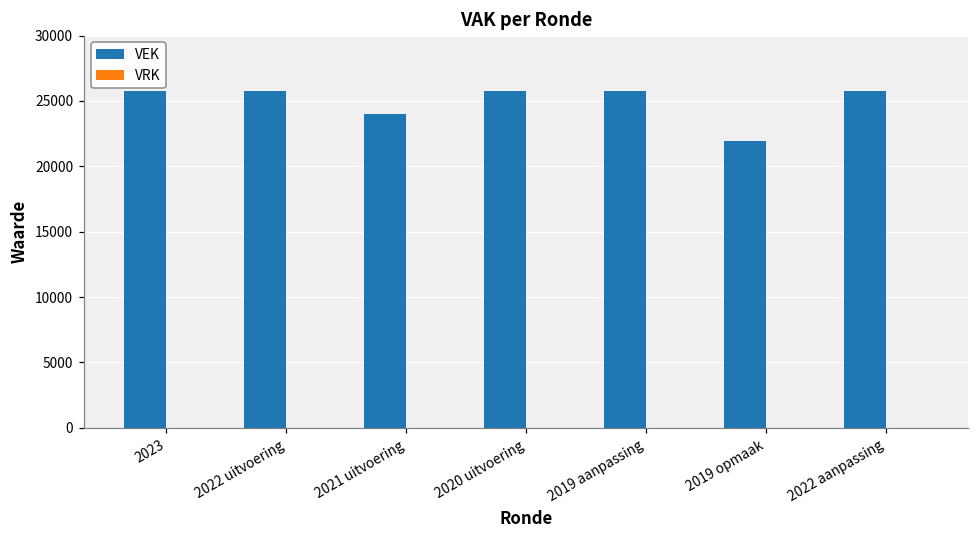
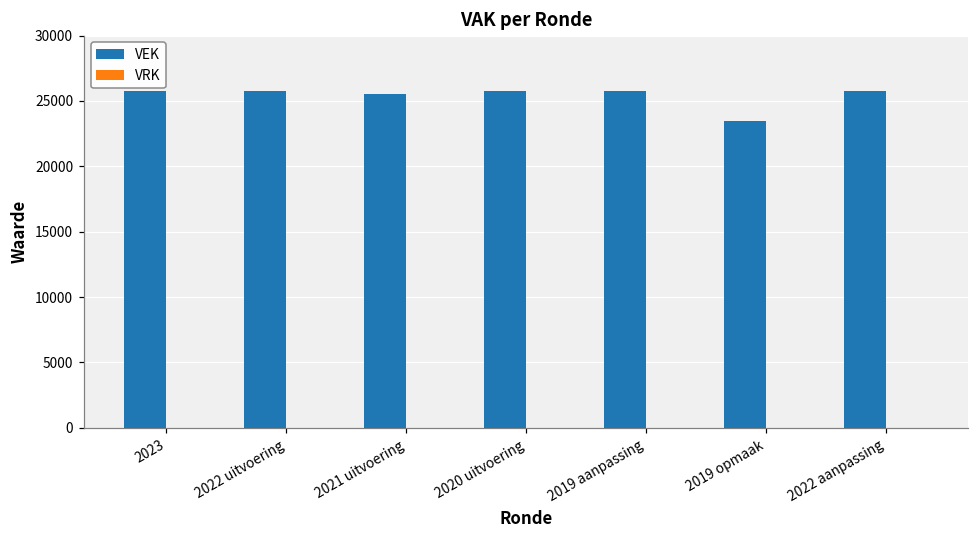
  {
    "VEK": {
      "2023": 25700,
      "2022 uitvoering": 25700,
-     "2021 uitvoering": 24000,
+     "2021 uitvoering": 25500,
      "2020 uitvoering": 25800,
      "2019 aanpassing": 25800,
-     "2019 opmaak": 21900,
+     "2019 opmaak": 23500,
      "2022 aanpassing": 25700
    },
    "VRK": {
      "2023": 0,
      "2022 uitvoering": 0,
      "2021 uitvoering": 0,
      "2020 uitvoering": 0,
      "2019 aanpassing": 0,
      "2019 opmaak": 0,
      "2022 aanpassing": 0
    }
  }
